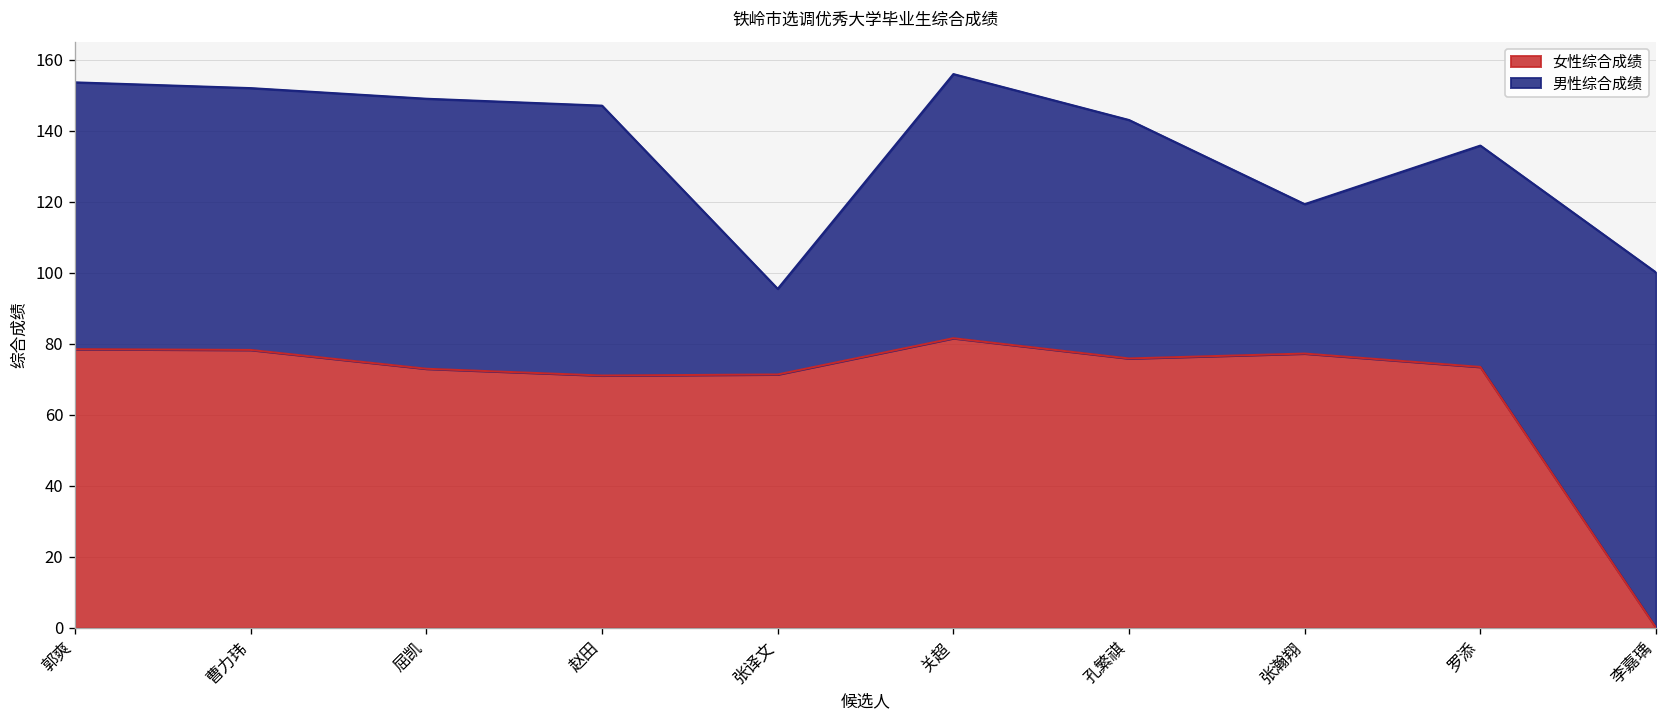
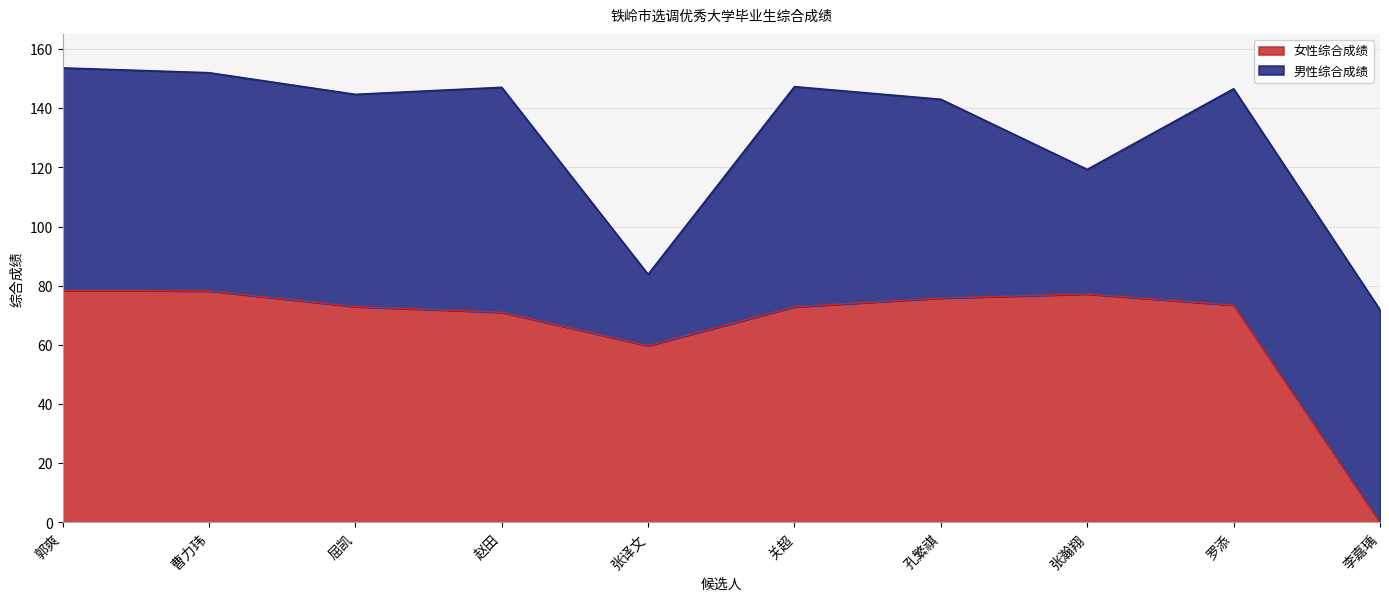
  {
    "女性综合成绩": {
      "郭爽": 78,
      "曹力玮": 78,
      "屈凯": 73,
      "赵田": 71,
-     "张译文": 71,
-     "关超": 82,
+     "张译文": 60,
+     "关超": 73,
      "孔繁祺": 76,
      "张瀚翔": 77,
      "罗添": 73,
      "李嘉瑀": 0
    },
    "男性综合成绩": {
      "郭爽": 75,
      "曹力玮": 74,
-     "屈凯": 76,
+     "屈凯": 72,
      "赵田": 76,
      "张译文": 24,
      "关超": 74,
      "孔繁祺": 67,
      "张瀚翔": 42,
-     "罗添": 62,
-     "李嘉瑀": 100
+     "罗添": 73,
+     "李嘉瑀": 72
    }
  }
